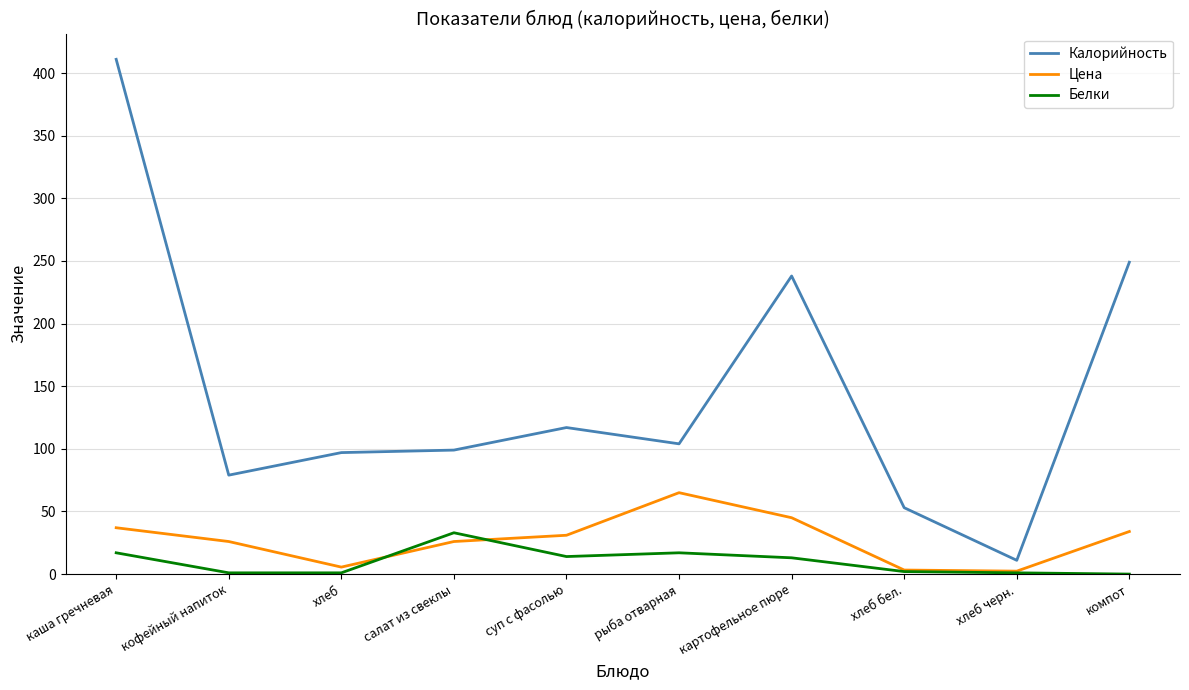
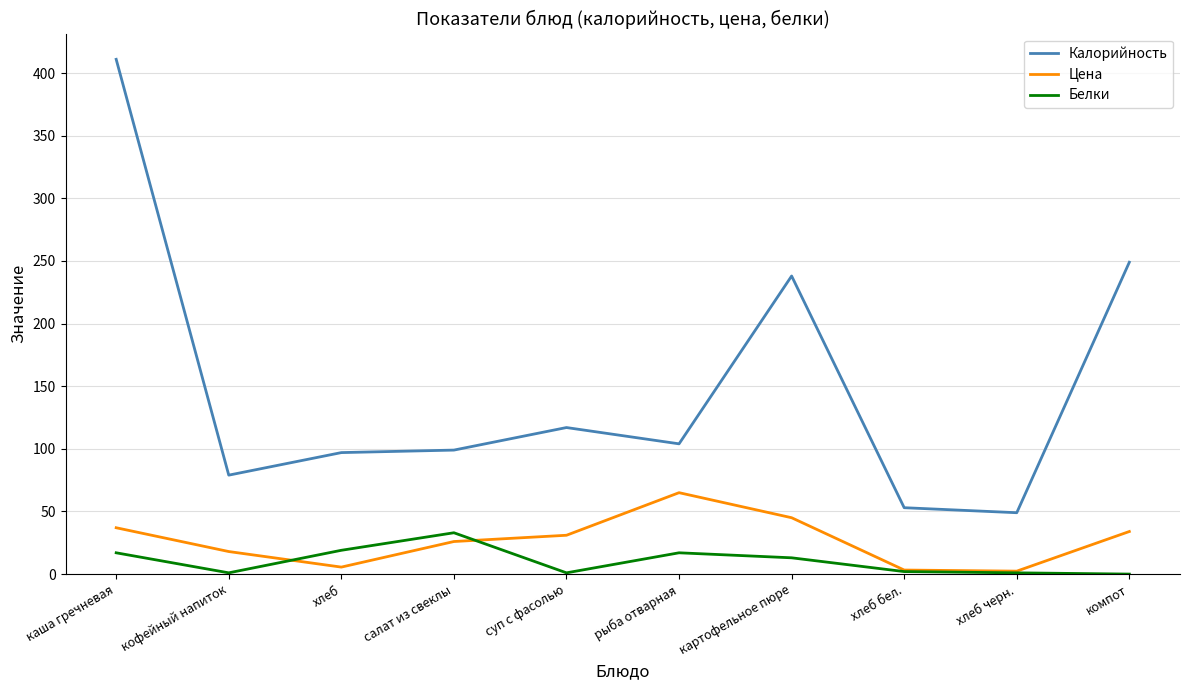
  {
    "Калорийность": {
      "каша гречневая": 411,
      "кофейный напиток": 79,
      "хлеб": 97,
      "салат из свеклы": 99,
      "суп с фасолью": 117,
      "рыба отварная": 104,
      "картофельное пюре": 238,
      "хлеб бел.": 53,
-     "хлеб черн.": 11,
+     "хлеб черн.": 49,
      "компот": 249
    },
    "Цена": {
      "каша гречневая": 37,
-     "кофейный напиток": 26,
+     "кофейный напиток": 18,
      "хлеб": 6,
      "салат из свеклы": 26,
      "суп с фасолью": 31,
      "рыба отварная": 65,
      "картофельное пюре": 45,
      "компот": 34
    },
    "Белки": {
      "каша гречневая": 17,
      "кофейный напиток": 1,
-     "хлеб": 1,
+     "хлеб": 19,
      "салат из свеклы": 33,
-     "суп с фасолью": 14,
+     "суп с фасолью": 1,
      "рыба отварная": 17,
      "картофельное пюре": 13,
      "компот": 0
    }
  }
